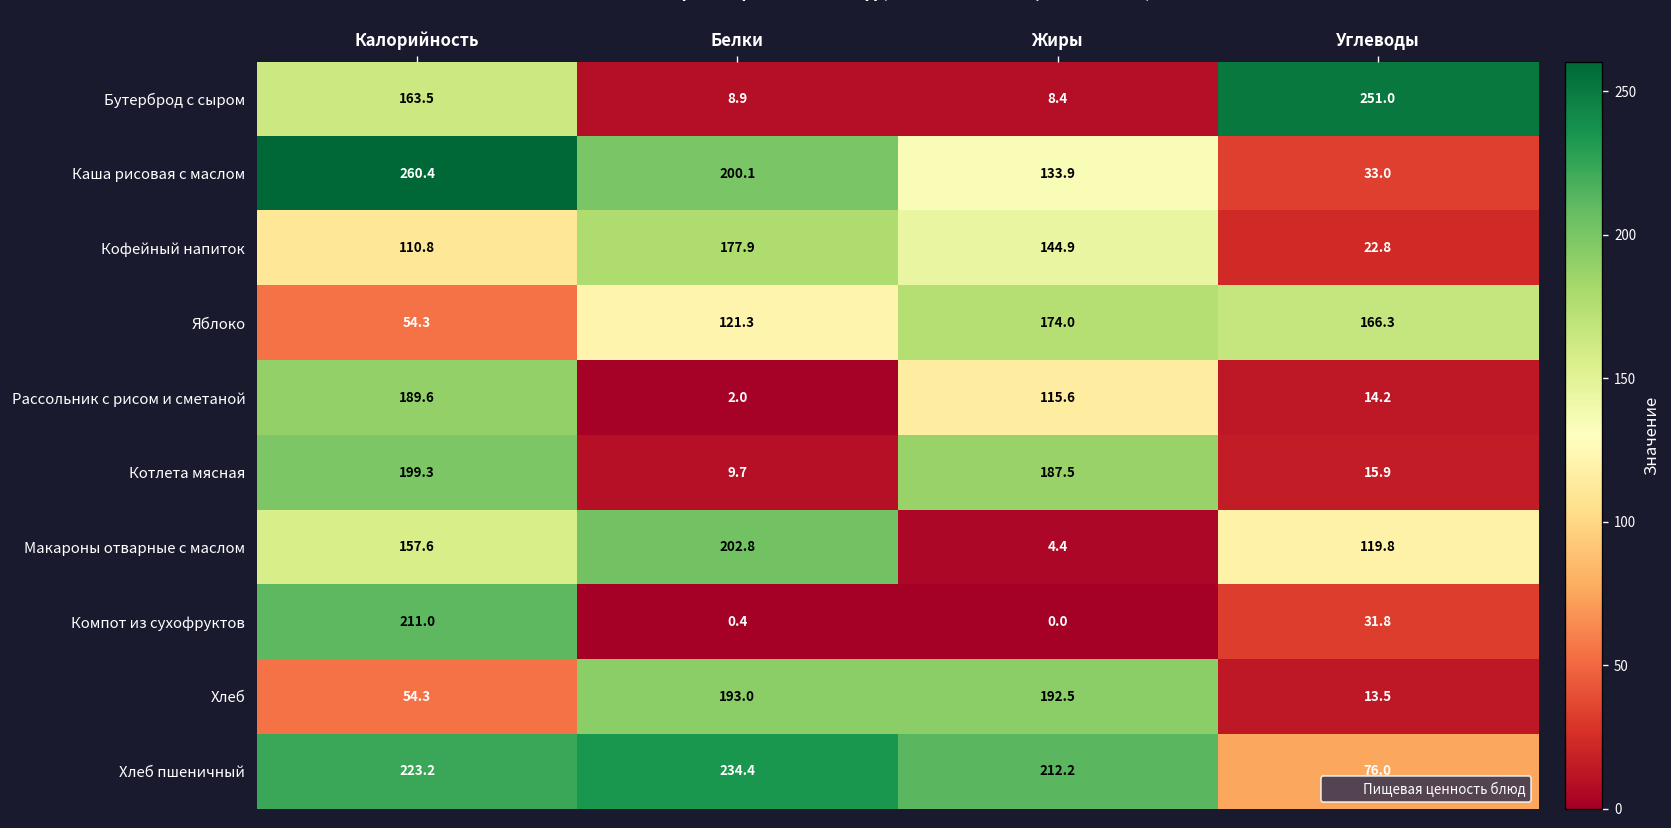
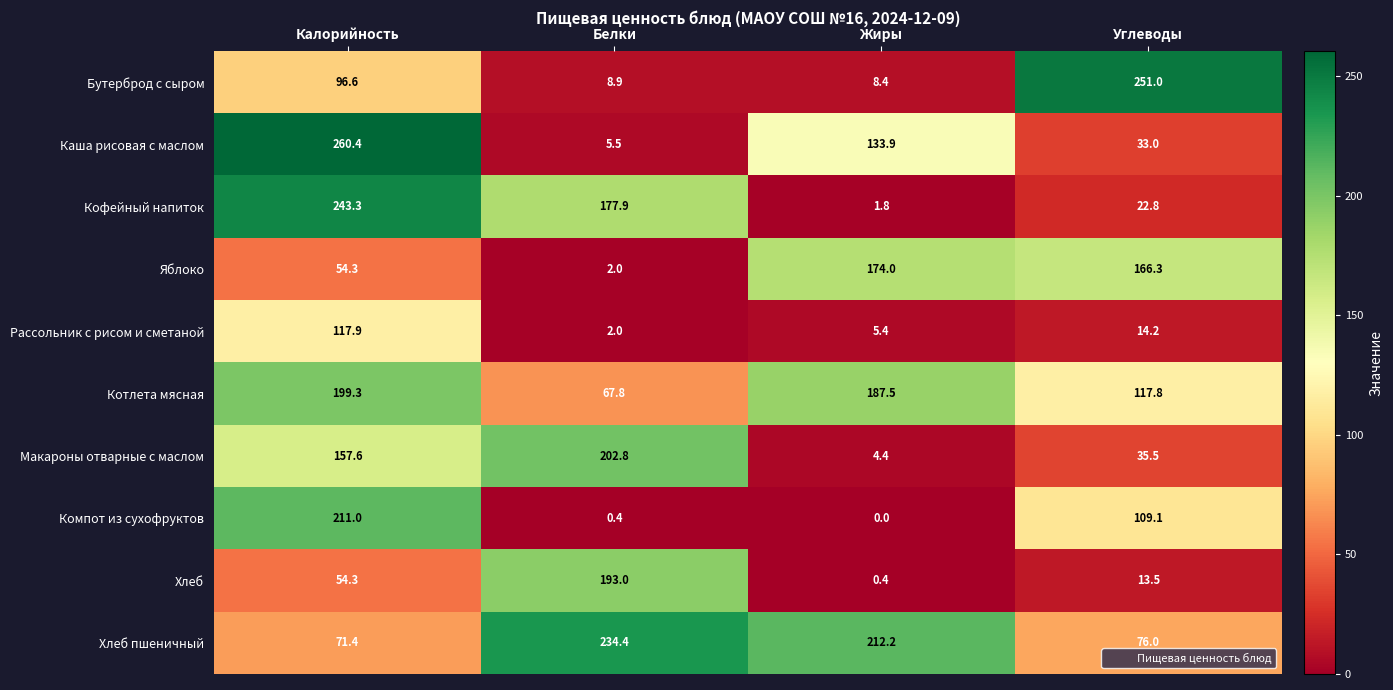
  {
    "Бутерброд с сыром": {
-     "Калорийность": 163.5,
+     "Калорийность": 96.6,
      "Белки": 8.9,
      "Жиры": 8.4,
      "Углеводы": 251.0
    },
    "Каша рисовая с маслом": {
      "Калорийность": 260.4,
-     "Белки": 200.1,
+     "Белки": 5.5,
      "Жиры": 133.9,
      "Углеводы": 33.0
    },
    "Кофейный напиток": {
-     "Калорийность": 110.8,
+     "Калорийность": 243.3,
      "Белки": 177.9,
-     "Жиры": 144.9,
+     "Жиры": 1.8,
      "Углеводы": 22.8
    },
    "Яблоко": {
      "Калорийность": 54.3,
-     "Белки": 121.3,
+     "Белки": 2.0,
      "Жиры": 174.0,
      "Углеводы": 166.3
    },
    "Рассольник с рисом и сметаной": {
-     "Калорийность": 189.6,
+     "Калорийность": 117.9,
      "Белки": 2.0,
-     "Жиры": 115.6,
+     "Жиры": 5.4,
      "Углеводы": 14.2
    },
    "Котлета мясная": {
      "Калорийность": 199.3,
-     "Белки": 9.7,
+     "Белки": 67.8,
      "Жиры": 187.5,
-     "Углеводы": 15.9
+     "Углеводы": 117.8
    },
    "Макароны отварные с маслом": {
      "Калорийность": 157.6,
      "Белки": 202.8,
      "Жиры": 4.4,
-     "Углеводы": 119.8
+     "Углеводы": 35.5
    },
    "Компот из сухофруктов": {
      "Калорийность": 211.0,
      "Белки": 0.4,
      "Жиры": 0.0,
-     "Углеводы": 31.8
+     "Углеводы": 109.1
    },
    "Хлеб": {
      "Калорийность": 54.3,
      "Белки": 193.0,
-     "Жиры": 192.5,
+     "Жиры": 0.4,
      "Углеводы": 13.5
    },
    "Хлеб пшеничный": {
-     "Калорийность": 223.2,
+     "Калорийность": 71.4,
      "Белки": 234.4,
      "Жиры": 212.2
    }
  }
